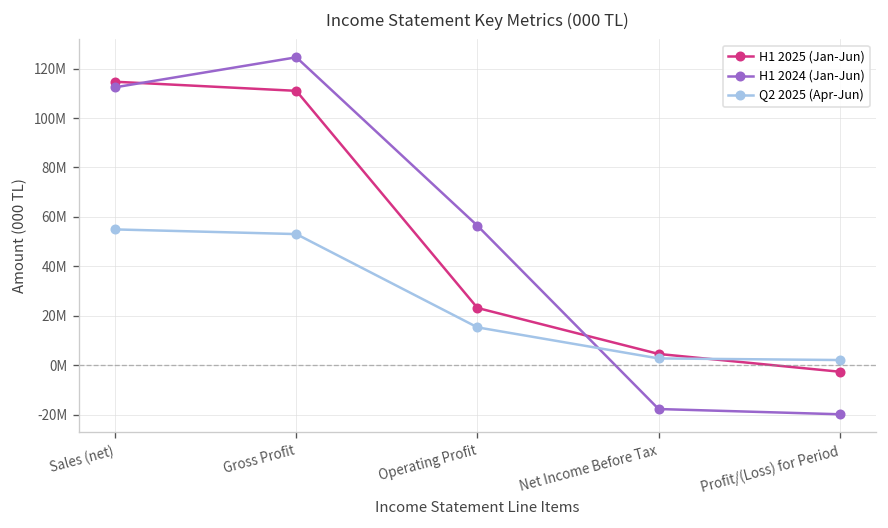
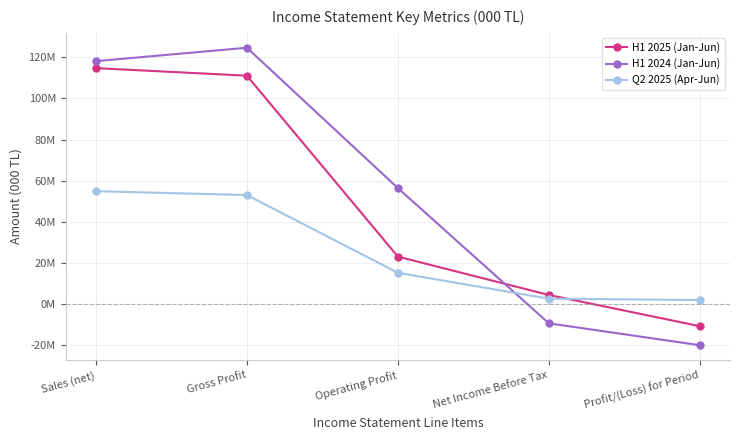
  {
    "H1 2025 (Jan-Jun)": {
      "Sales (net)": 115000000,
      "Gross Profit": 111000000,
      "Operating Profit": 23000000,
      "Net Income Before Tax": 5000000,
-     "Profit/(Loss) for Period": -3000000
+     "Profit/(Loss) for Period": -11000000
    },
    "H1 2024 (Jan-Jun)": {
-     "Sales (net)": 112000000,
+     "Sales (net)": 118000000,
      "Gross Profit": 125000000,
      "Operating Profit": 56000000,
-     "Net Income Before Tax": -18000000,
+     "Net Income Before Tax": -9000000,
      "Profit/(Loss) for Period": -20000000
    },
    "Q2 2025 (Apr-Jun)": {
      "Sales (net)": 55000000,
      "Gross Profit": 53000000,
      "Operating Profit": 15000000,
      "Net Income Before Tax": 3000000,
      "Profit/(Loss) for Period": 2000000
    }
  }
